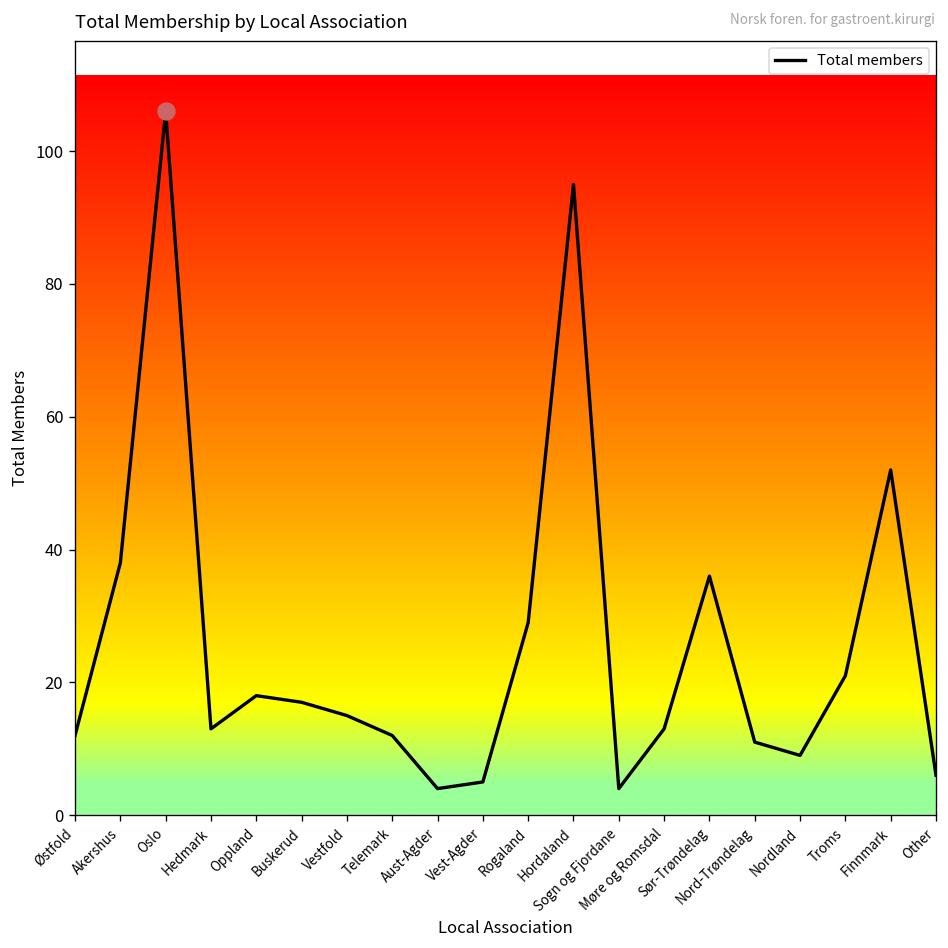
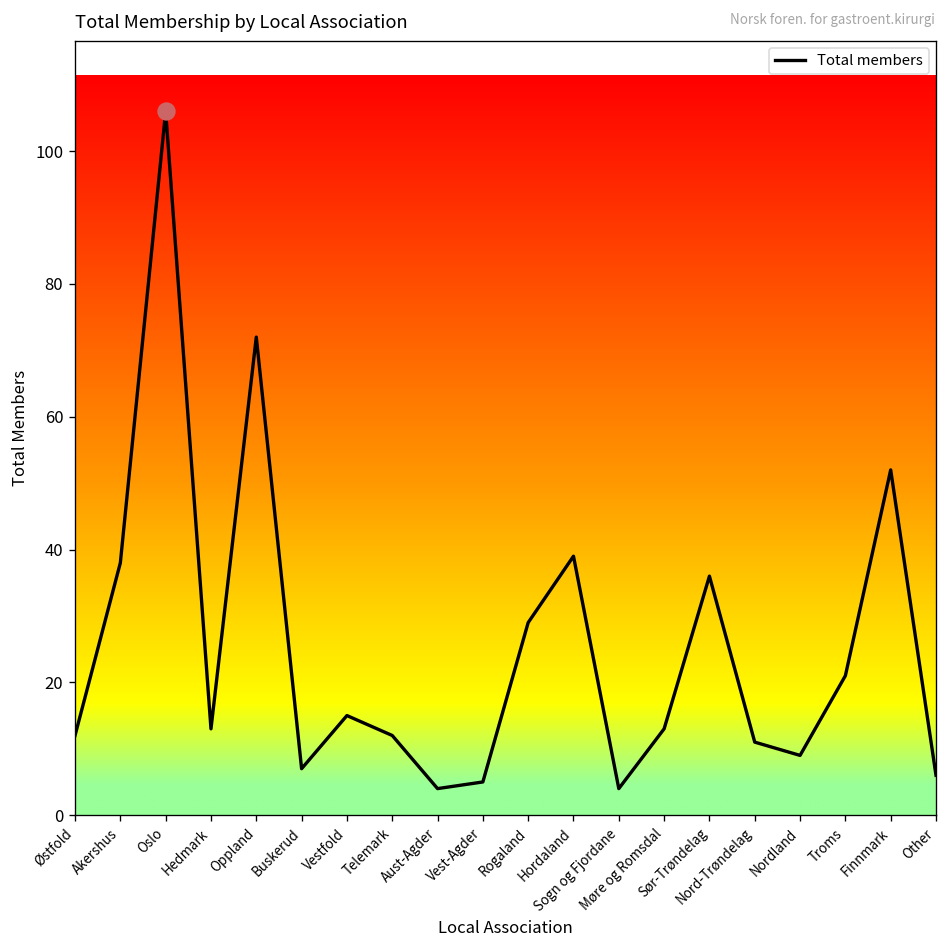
  {
    "Total members": {
      "Østfold": 12,
      "Akershus": 38,
      "Hedmark": 13,
-     "Oppland": 18,
-     "Buskerud": 17,
+     "Oppland": 72,
+     "Buskerud": 7,
      "Vestfold": 15,
      "Telemark": 12,
      "Aust-Agder": 4,
      "Vest-Agder": 5,
      "Rogaland": 29,
-     "Hordaland": 95,
+     "Hordaland": 39,
      "Sogn og Fjordane": 4,
      "Møre og Romsdal": 13,
      "Sør-Trøndelag": 36,
      "Nord-Trøndelag": 11,
      "Nordland": 9,
      "Troms": 21,
      "Finnmark": 52,
      "Other": 6
    }
  }
